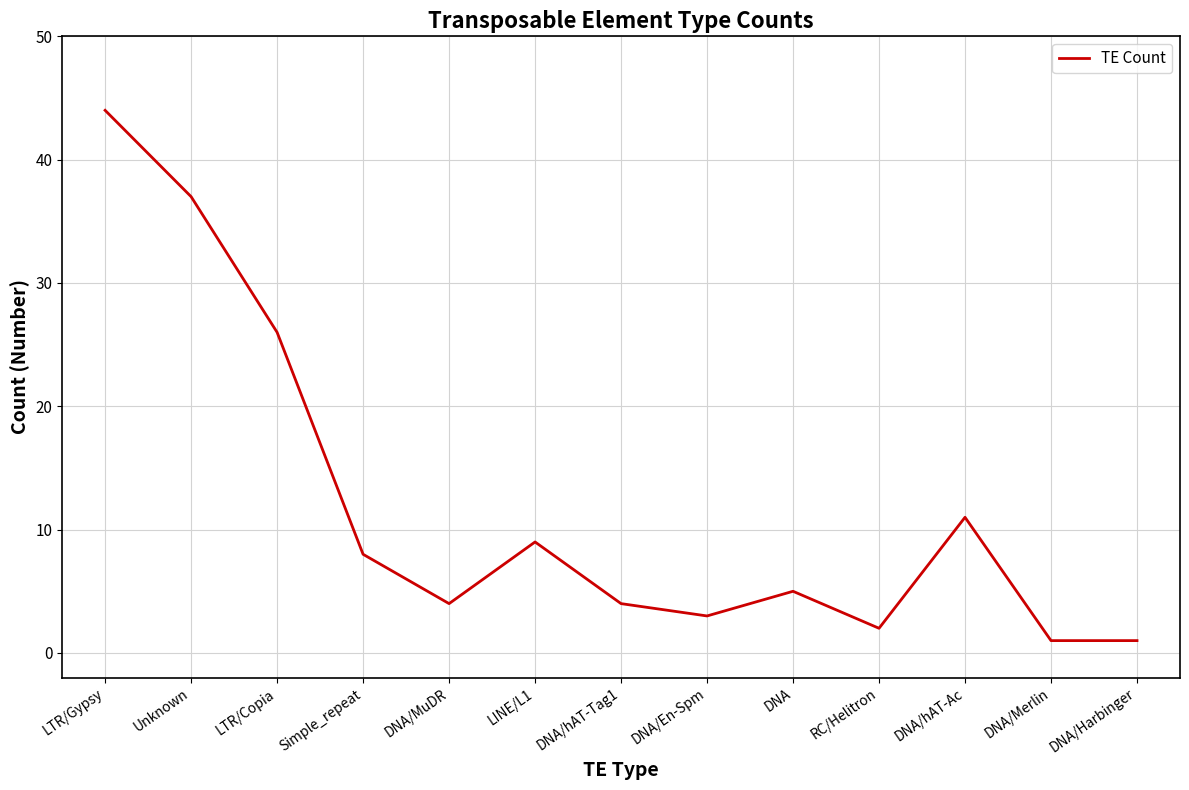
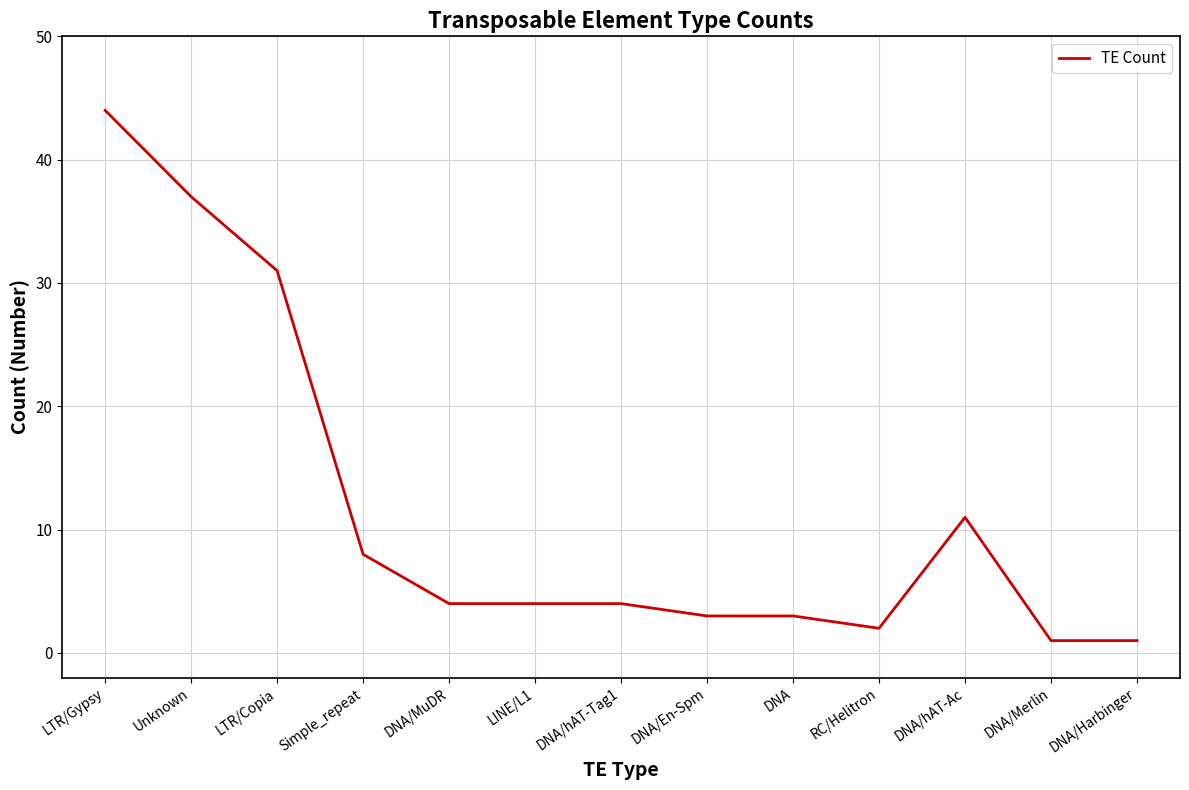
  {
    "LTR/Gypsy": 44,
    "Unknown": 37,
-   "LTR/Copia": 26,
+   "LTR/Copia": 31,
    "Simple_repeat": 8,
    "DNA/MuDR": 4,
-   "LINE/L1": 9,
+   "LINE/L1": 4,
    "DNA/hAT-Tag1": 4,
    "DNA/En-Spm": 3,
-   "DNA": 5,
+   "DNA": 3,
    "RC/Helitron": 2,
    "DNA/hAT-Ac": 11,
    "DNA/Merlin": 1,
    "DNA/Harbinger": 1
  }
